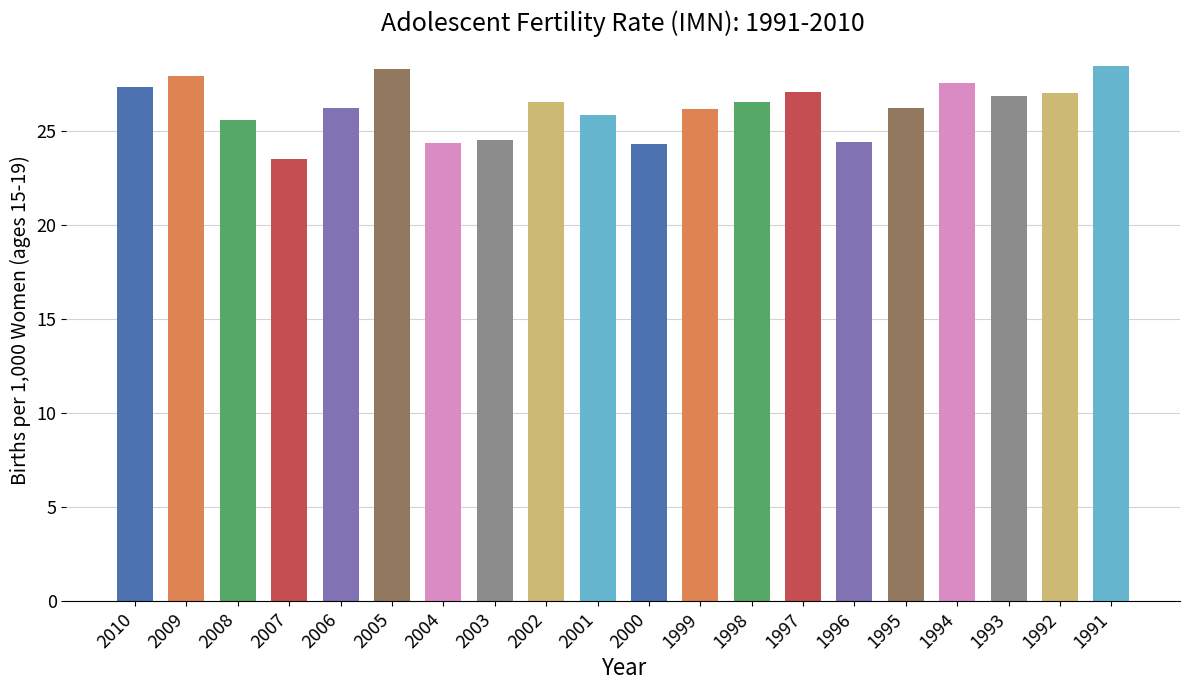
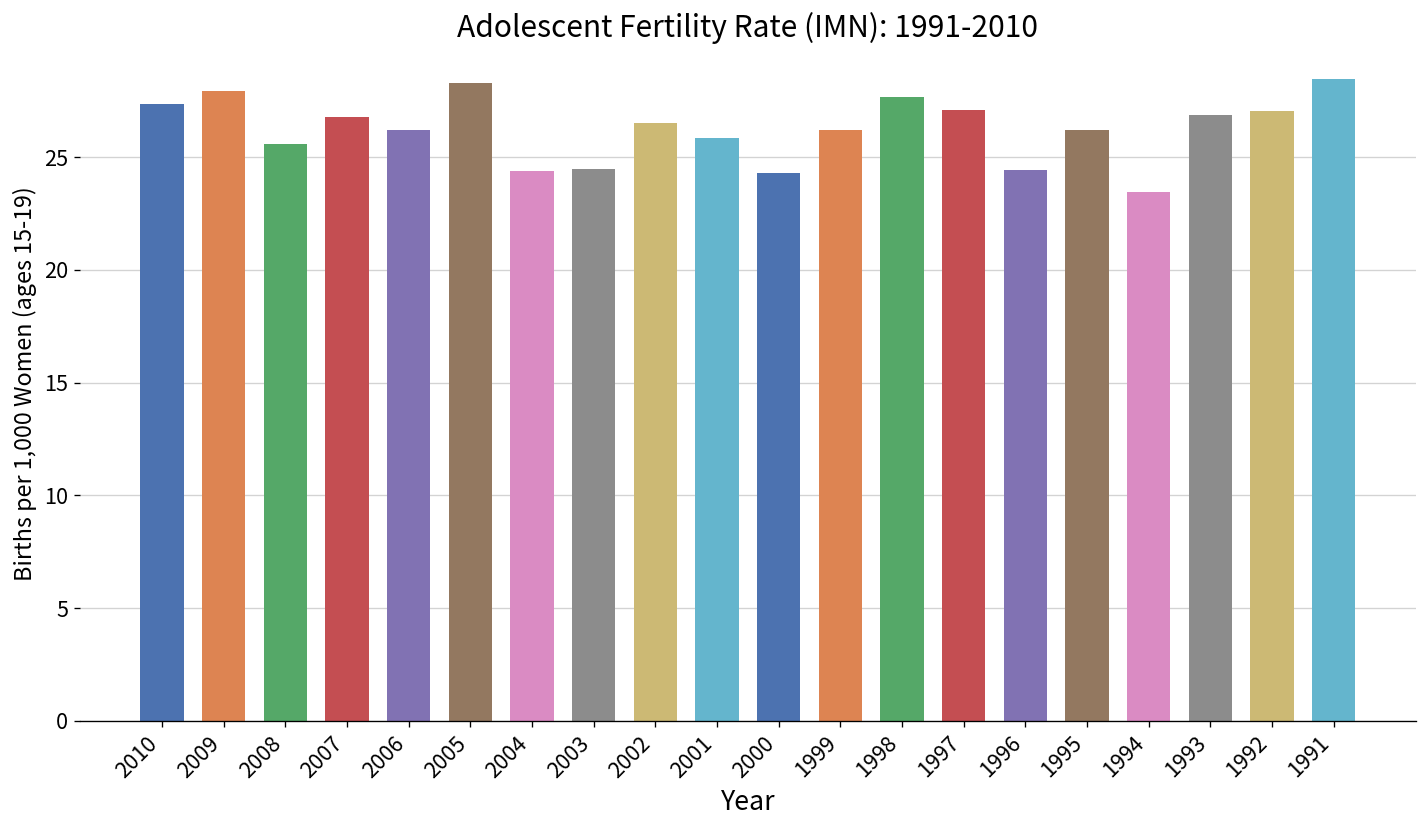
  {
    "2010": 27.4,
    "2009": 27.9,
    "2008": 25.6,
-   "2007": 23.5,
+   "2007": 26.8,
    "2006": 26.2,
    "2005": 28.3,
    "2004": 24.4,
    "2003": 24.5,
    "2002": 26.5,
    "2001": 25.8,
    "2000": 24.3,
    "1999": 26.2,
-   "1998": 26.5,
+   "1998": 27.6,
    "1997": 27.1,
    "1996": 24.4,
    "1995": 26.2,
-   "1994": 27.6,
+   "1994": 23.5,
    "1993": 26.9,
    "1992": 27.0,
    "1991": 28.5
  }
